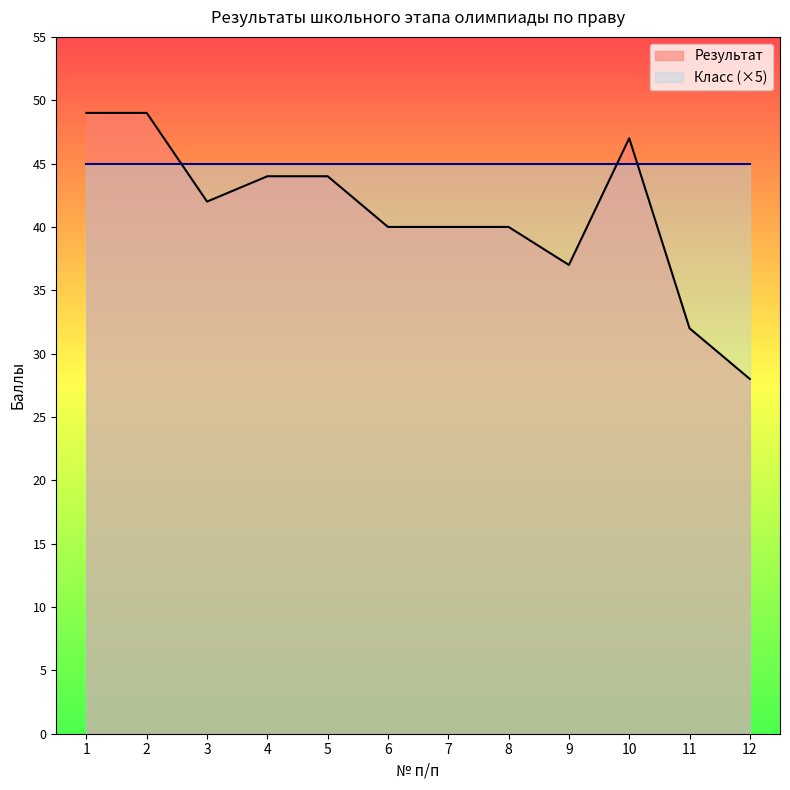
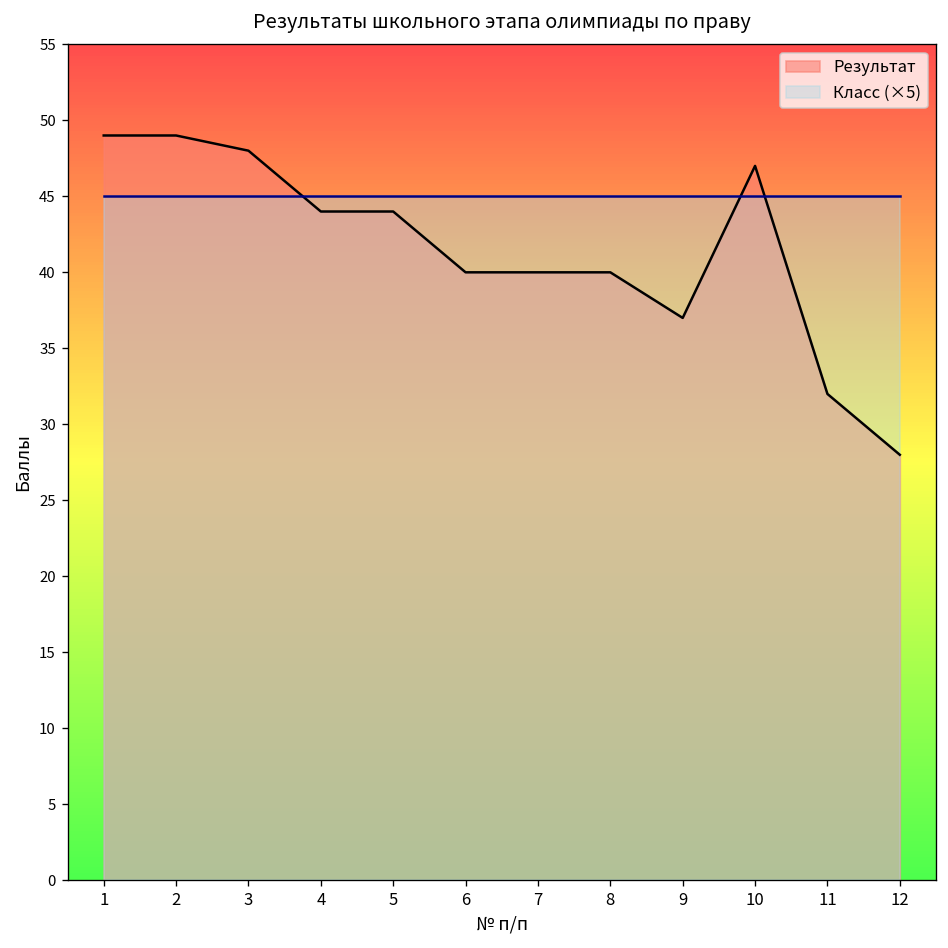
  {
    "Результат": {
      "1": 49,
      "2": 49,
-     "3": 42,
+     "3": 48,
      "4": 44,
      "5": 44,
      "6": 40,
      "7": 40,
      "8": 40,
      "9": 37,
      "10": 47,
      "11": 32,
      "12": 28
    },
    "Класс (×5)": {
      "1": 45,
      "2": 45,
      "3": 45,
      "4": 45,
      "5": 45,
      "6": 45,
      "7": 45,
      "8": 45,
      "9": 45,
      "10": 45,
      "11": 45,
      "12": 45
    }
  }
